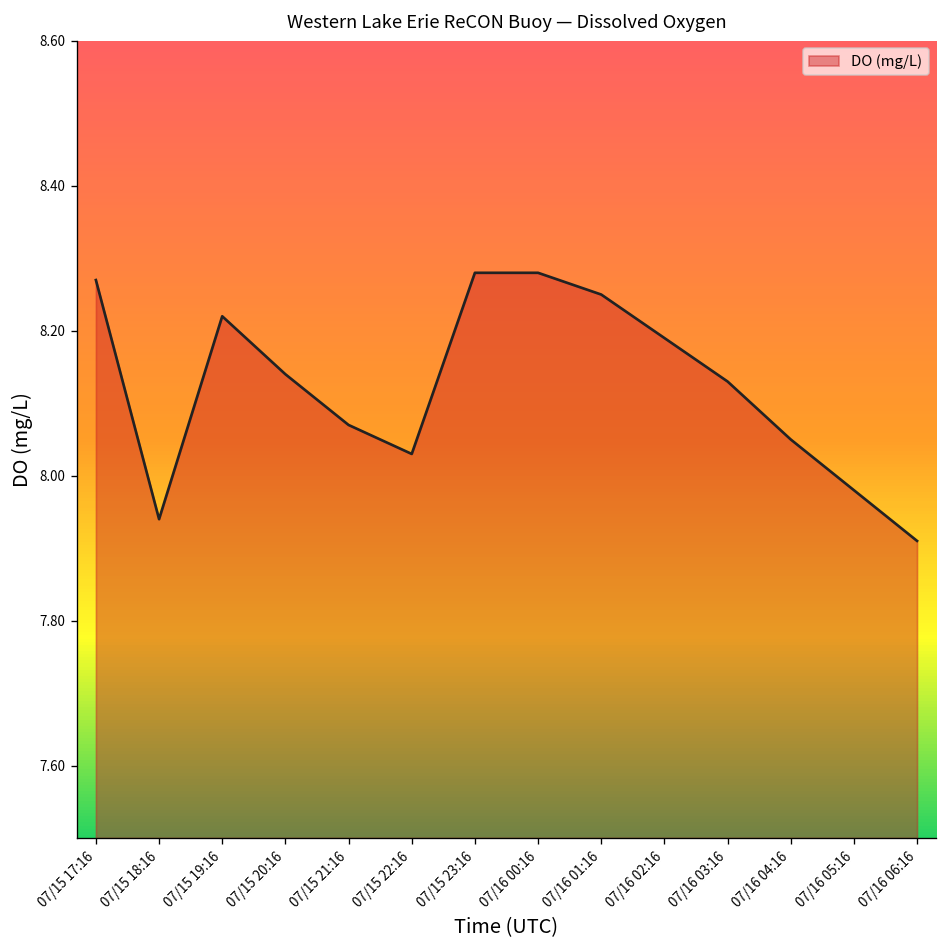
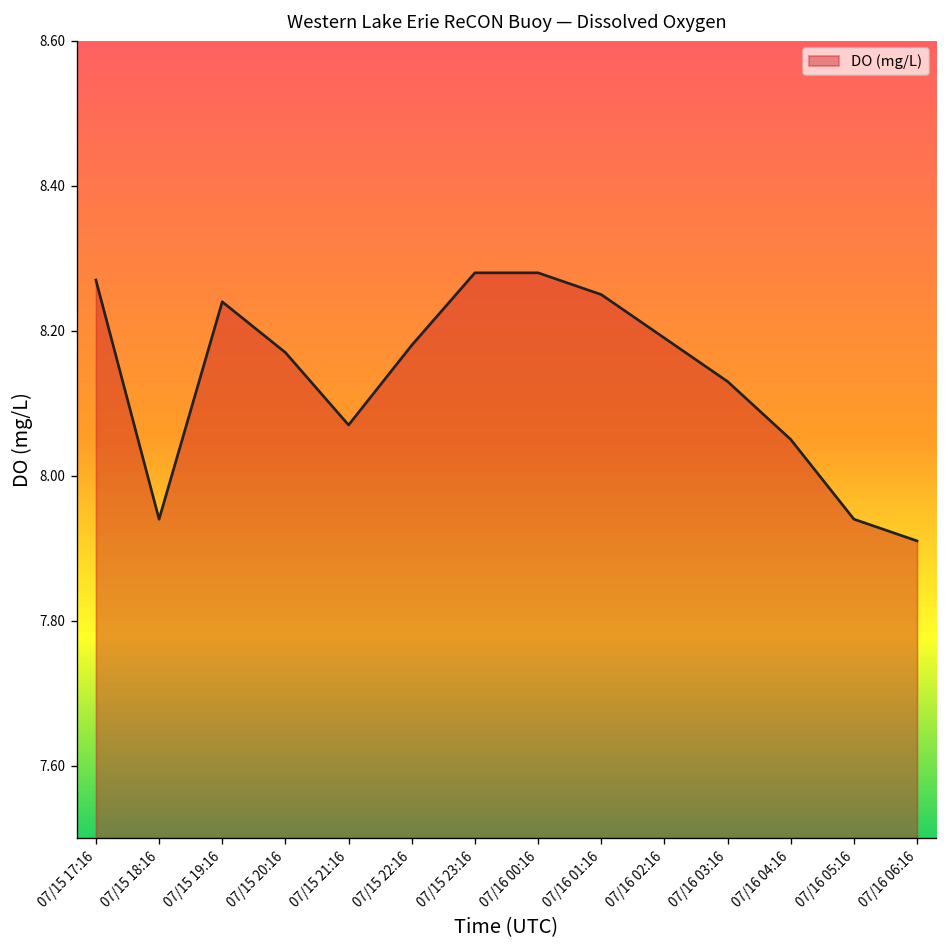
  {
    "07/15 17:16": 8.27,
    "07/15 18:16": 7.94,
-   "07/15 19:16": 8.22,
-   "07/15 20:16": 8.14,
+   "07/15 19:16": 8.24,
+   "07/15 20:16": 8.17,
    "07/15 21:16": 8.07,
-   "07/15 22:16": 8.03,
+   "07/15 22:16": 8.18,
    "07/15 23:16": 8.28,
    "07/16 00:16": 8.28,
    "07/16 01:16": 8.25,
    "07/16 02:16": 8.19,
    "07/16 03:16": 8.13,
    "07/16 04:16": 8.05,
-   "07/16 05:16": 7.98,
+   "07/16 05:16": 7.94,
    "07/16 06:16": 7.91
  }
